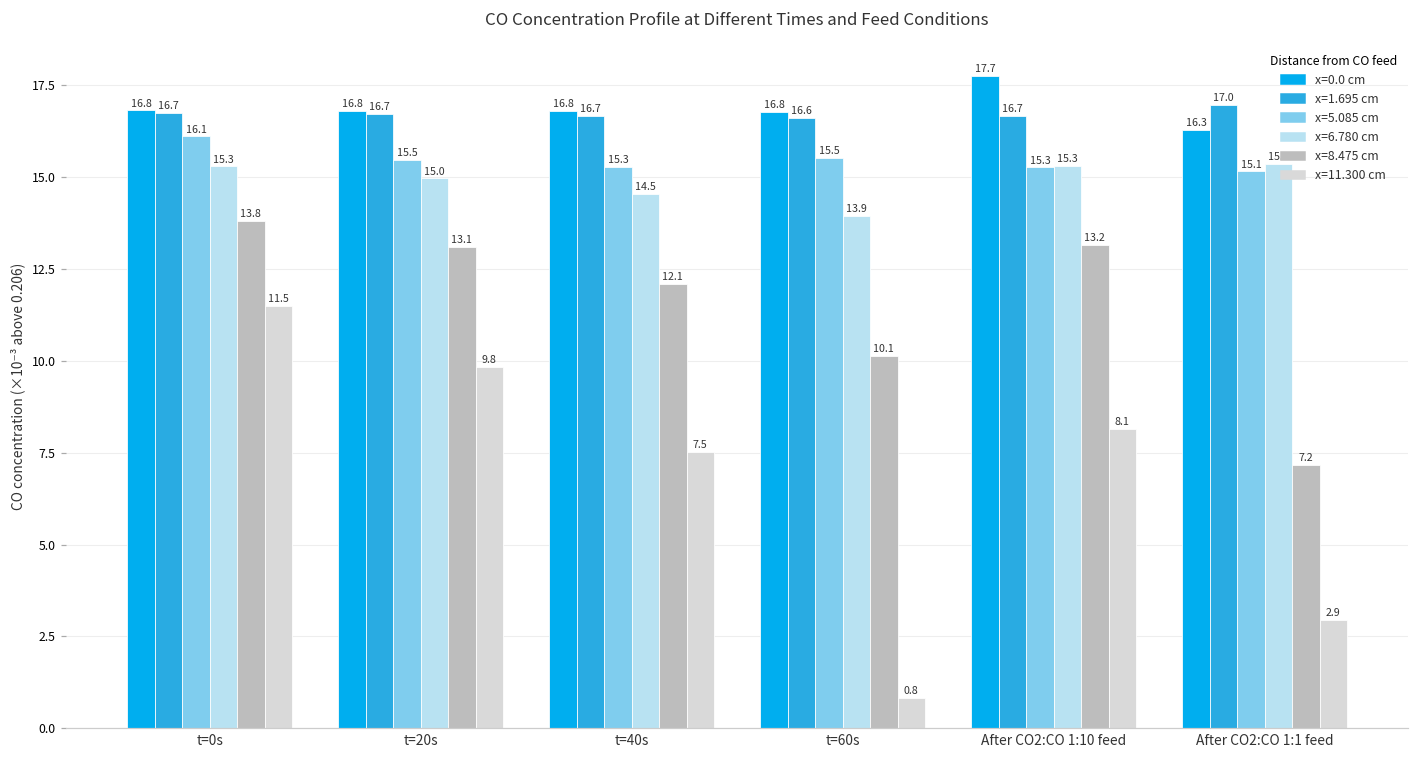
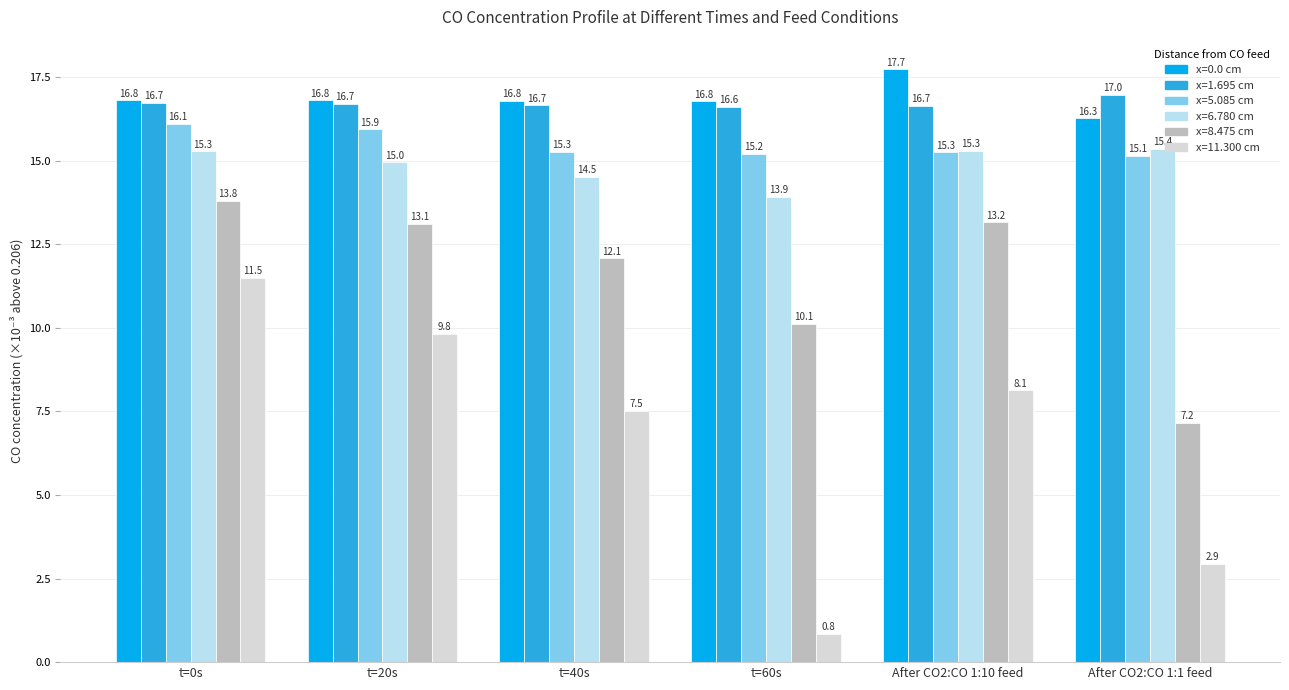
  {
    "x=5.085 cm": {
      "t=0s": 16.1,
-     "t=20s": 15.5,
+     "t=20s": 15.9,
      "t=40s": 15.3,
-     "t=60s": 15.5,
+     "t=60s": 15.2,
      "After CO2:CO 1:10 feed": 15.3,
      "After CO2:CO 1:1 feed": 15.1
    }
  }
